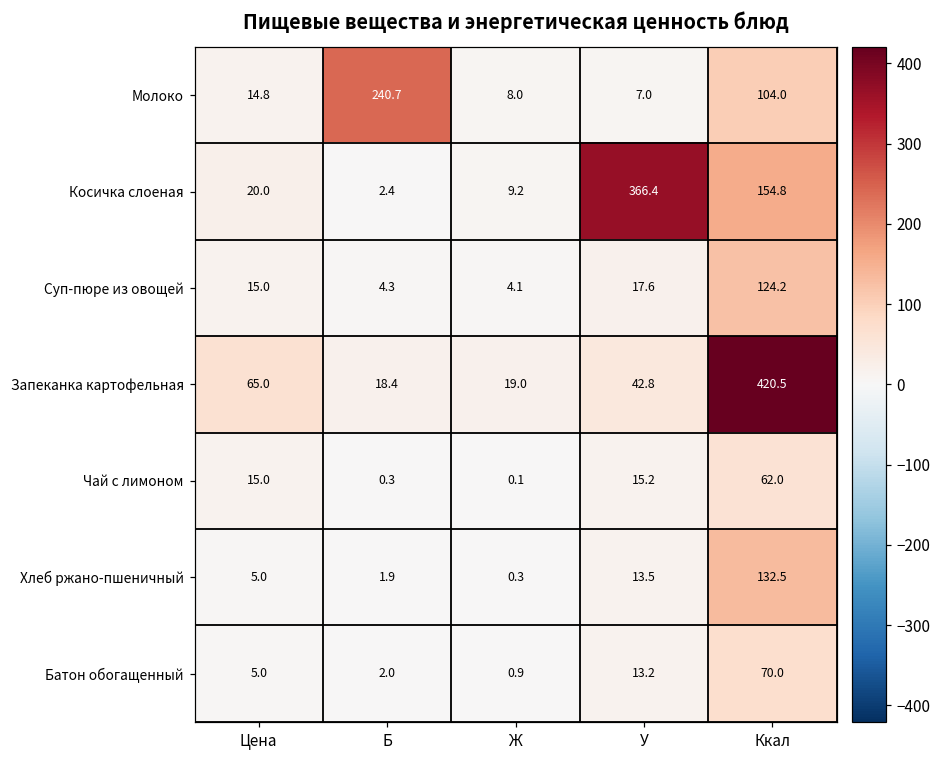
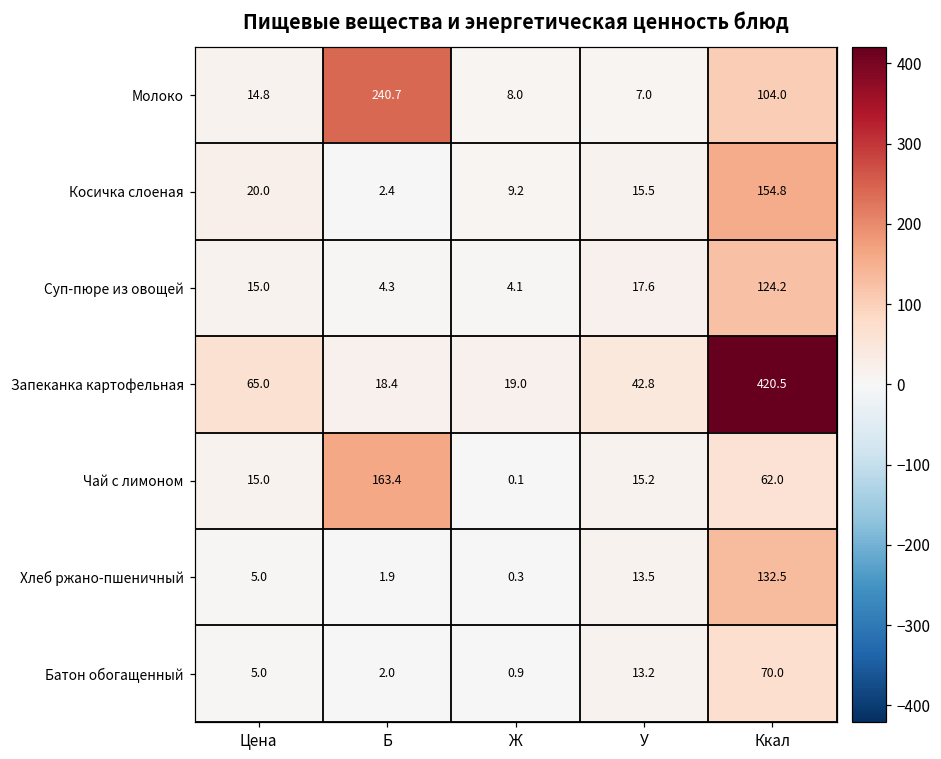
  {
    "Молоко": {
      "Цена": 14.8,
      "Б": 240.7,
      "Ж": 8.0,
      "У": 7.0,
      "Ккал": 104.0
    },
    "Косичка слоеная": {
      "Цена": 20.0,
      "Б": 2.4,
      "Ж": 9.2,
-     "У": 366.4,
+     "У": 15.5,
      "Ккал": 154.8
    },
    "Суп-пюре из овощей": {
      "Цена": 15.0,
      "Б": 4.3,
      "Ж": 4.1,
      "У": 17.6,
      "Ккал": 124.2
    },
    "Запеканка картофельная": {
      "Цена": 65.0,
      "Б": 18.4,
      "Ж": 19.0,
      "У": 42.8,
      "Ккал": 420.5
    },
    "Чай с лимоном": {
      "Цена": 15.0,
-     "Б": 0.3,
+     "Б": 163.4,
      "Ж": 0.1,
      "У": 15.2,
      "Ккал": 62.0
    },
    "Хлеб ржано-пшеничный": {
      "Цена": 5.0,
      "Б": 1.9,
      "Ж": 0.3,
      "У": 13.5,
      "Ккал": 132.5
    },
    "Батон обогащенный": {
      "Цена": 5.0,
      "Б": 2.0,
      "Ж": 0.9,
      "У": 13.2,
      "Ккал": 70.0
    }
  }
